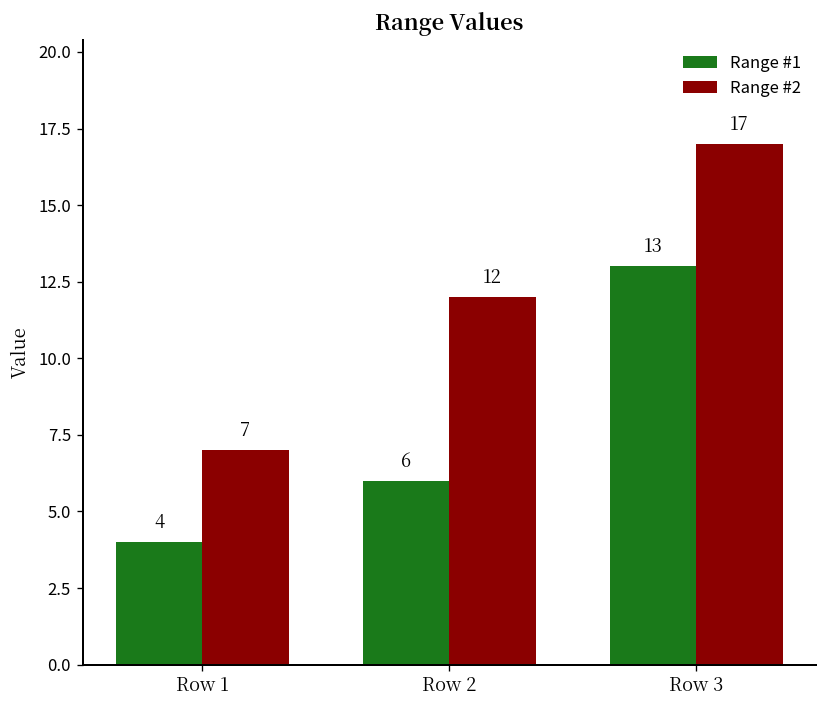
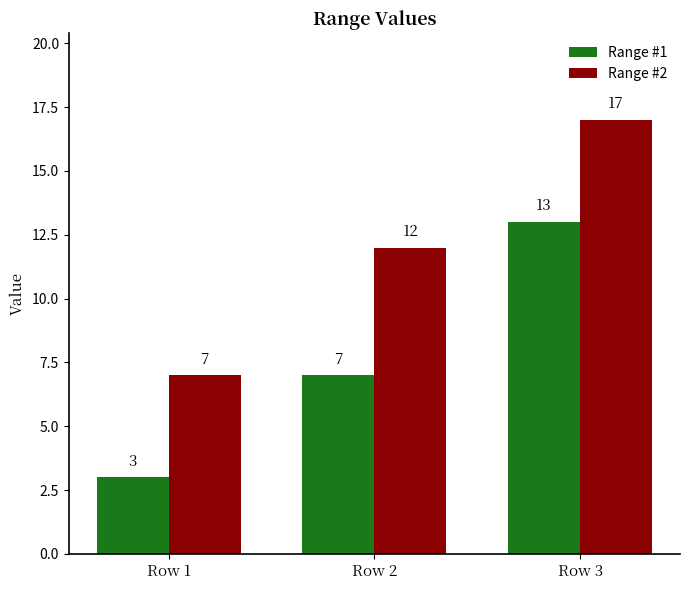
  {
    "Range #1": {
-     "Row 1": 4,
-     "Row 2": 6,
+     "Row 1": 3,
+     "Row 2": 7,
      "Row 3": 13
    },
    "Range #2": {
      "Row 1": 7,
      "Row 2": 12,
      "Row 3": 17
    }
  }
